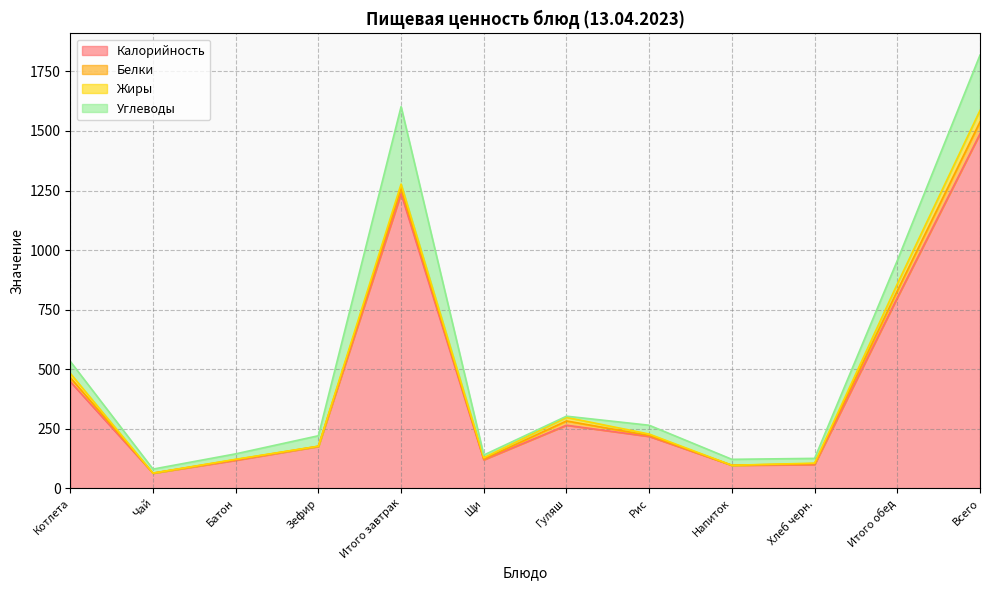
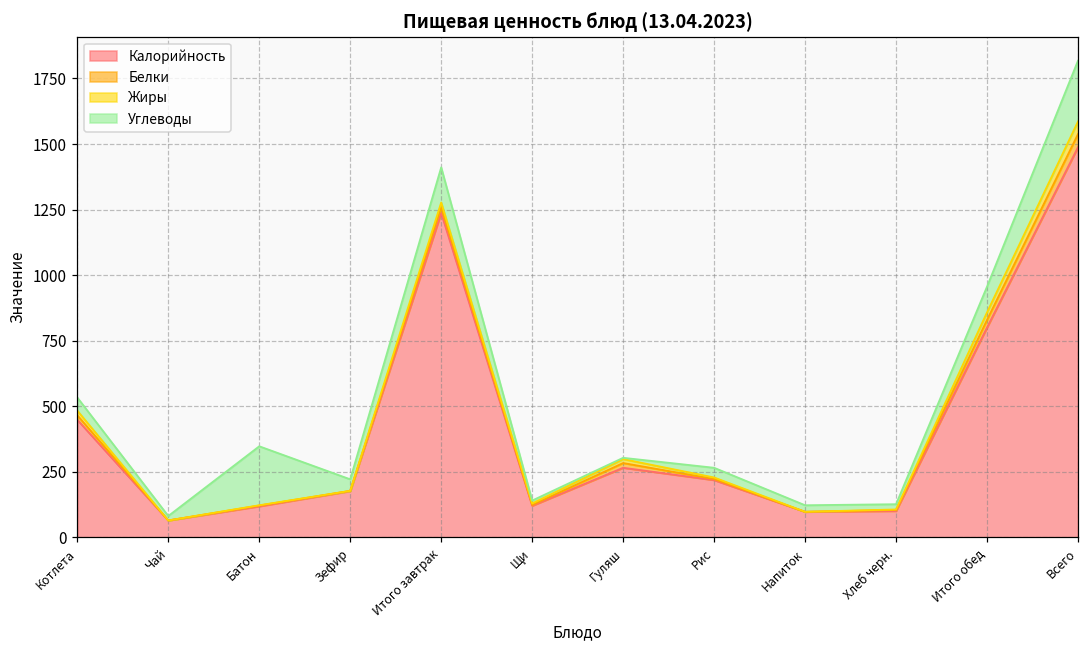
  {
    "Калорийность": {
      "Котлета": 450,
      "Итого завтрак": 1240,
      "Гуляш": 270,
      "Итого обед": 800,
      "Всего": 1490
    },
    "Углеводы": {
      "Котлета": 50,
      "Чай": 20,
-     "Батон": 20,
+     "Батон": 230,
      "Зефир": 40,
-     "Итого завтрак": 330,
+     "Итого завтрак": 130,
      "Щи": 10,
      "Рис": 40,
      "Напиток": 30,
      "Хлеб черн.": 20,
      "Итого обед": 100,
      "Всего": 230
    }
  }
